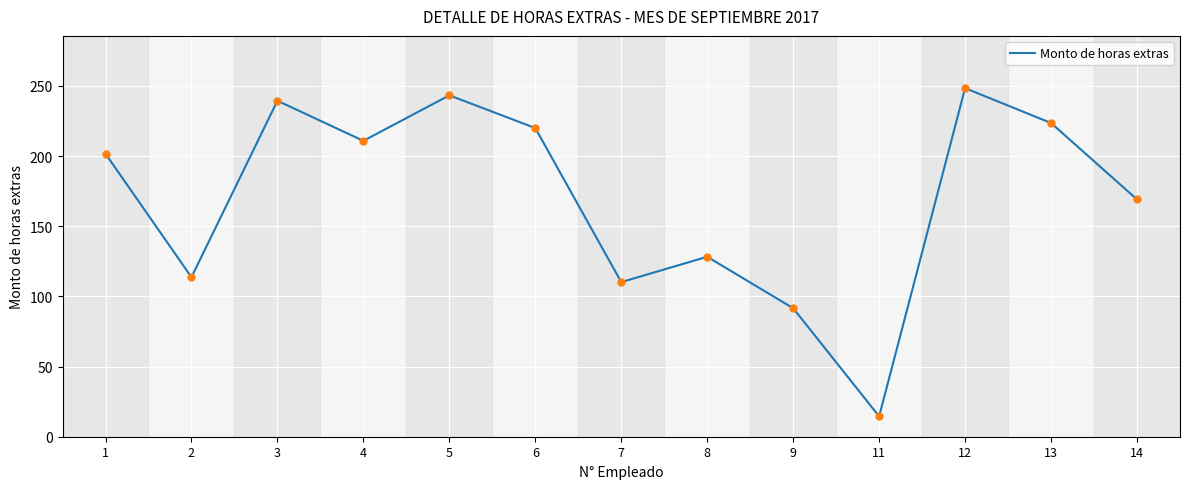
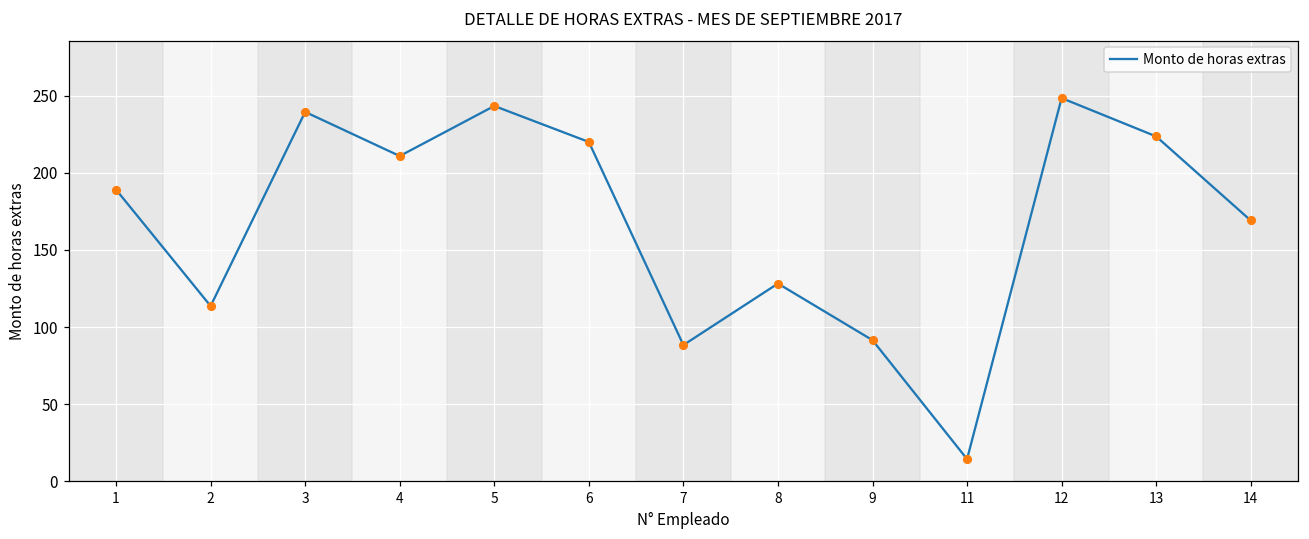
  {
-   "1": 202,
+   "1": 189,
    "2": 114,
    "3": 239,
    "4": 211,
    "5": 243,
    "6": 220,
-   "7": 110,
+   "7": 88,
    "8": 128,
    "9": 92,
    "11": 15,
    "12": 248,
    "13": 224,
    "14": 169
  }
